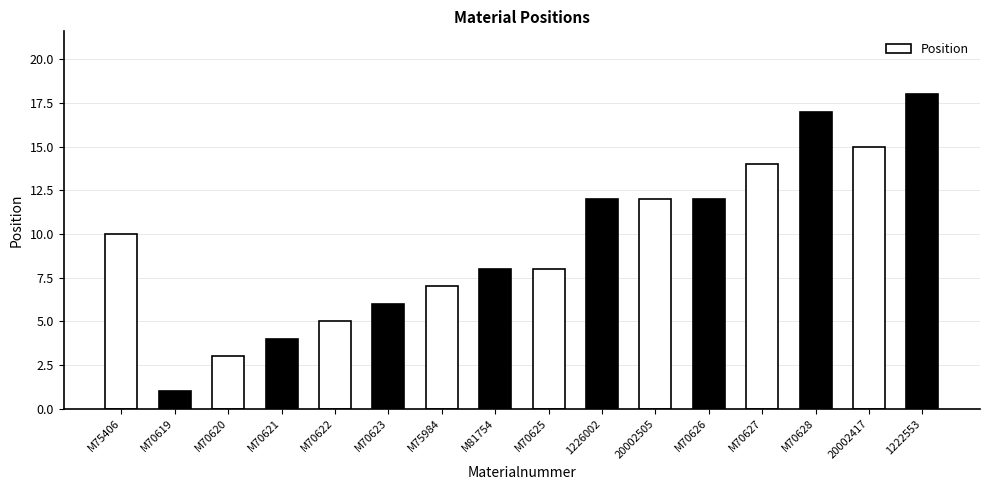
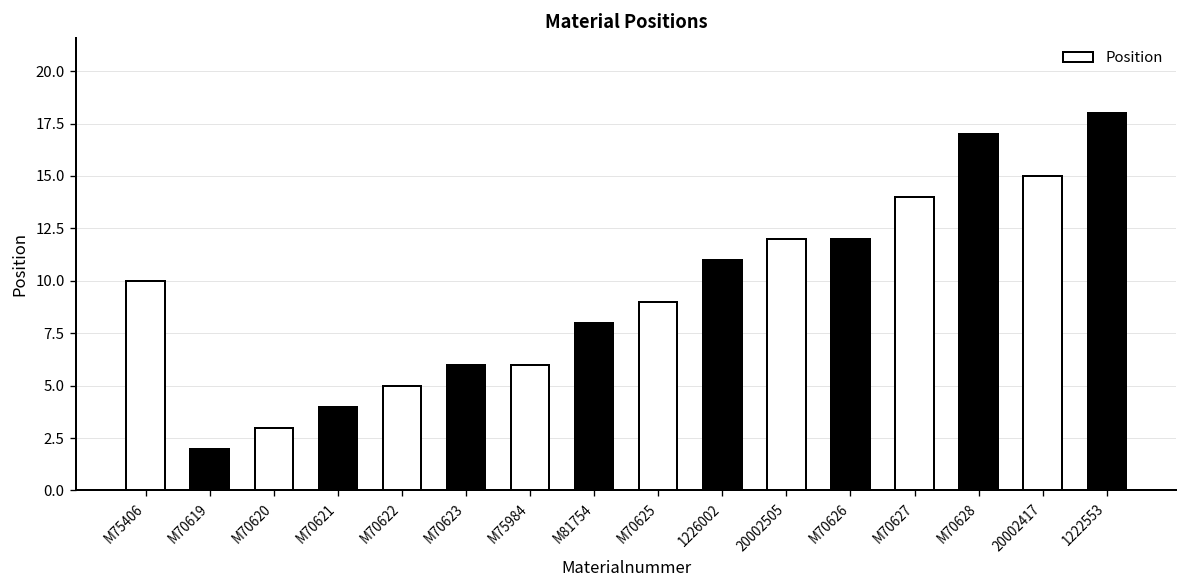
  {
    "M75406": 10,
-   "M70619": 1,
+   "M70619": 2,
    "M70620": 3,
    "M70621": 4,
    "M70622": 5,
    "M70623": 6,
-   "M75984": 7,
+   "M75984": 6,
    "M81754": 8,
-   "M70625": 8,
-   "1226002": 12,
+   "M70625": 9,
+   "1226002": 11,
    "20002505": 12,
    "M70626": 12,
    "M70627": 14,
    "M70628": 17,
    "20002417": 15,
    "1222553": 18
  }
